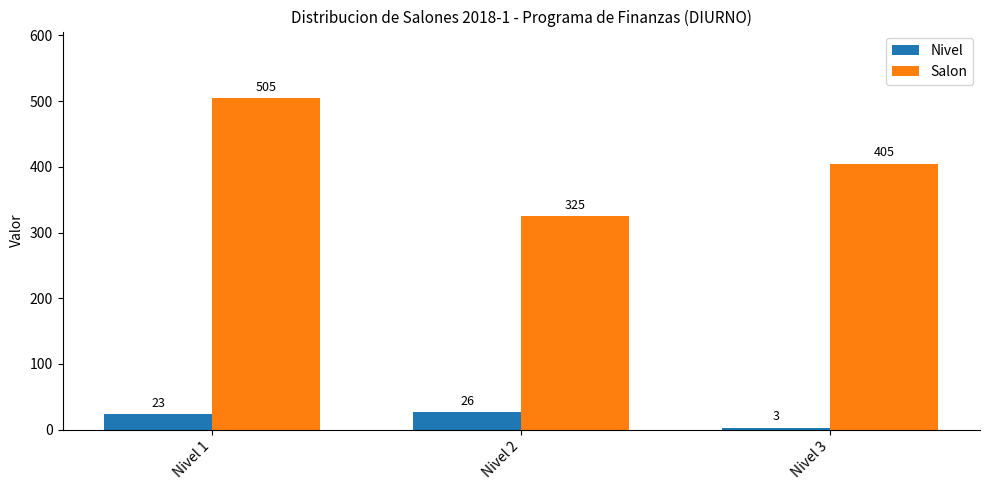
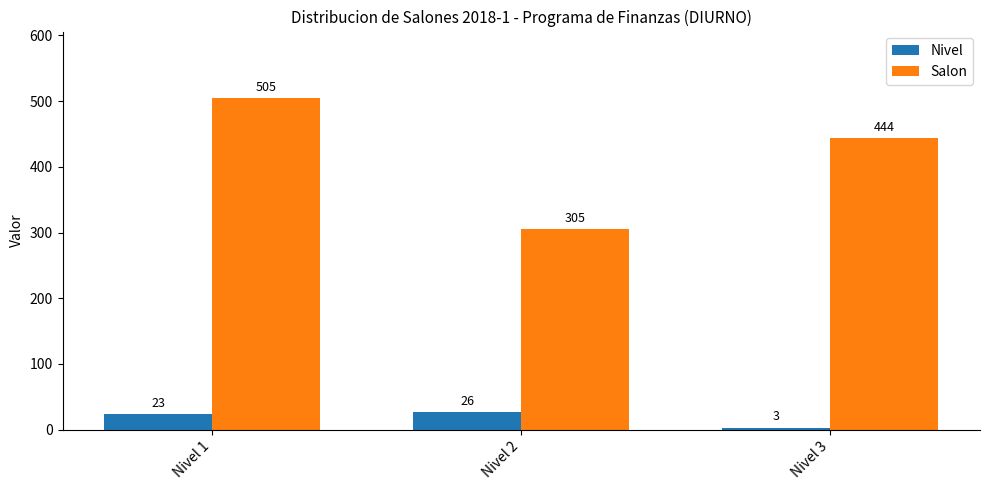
  {
    "Nivel": {
      "Nivel 1": 23,
      "Nivel 2": 26,
      "Nivel 3": 3
    },
    "Salon": {
      "Nivel 1": 505,
-     "Nivel 2": 325,
-     "Nivel 3": 405
+     "Nivel 2": 305,
+     "Nivel 3": 444
    }
  }
